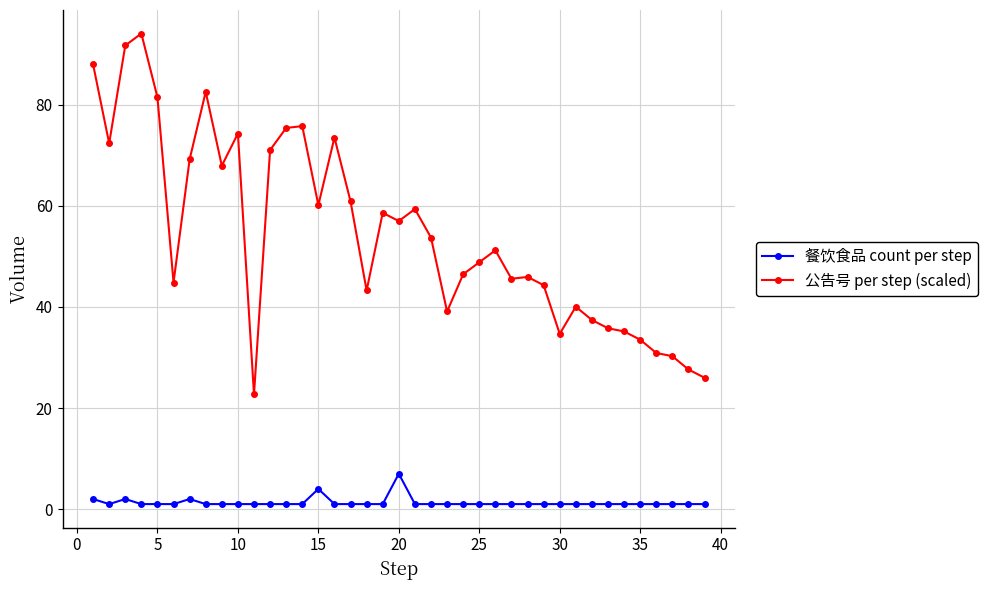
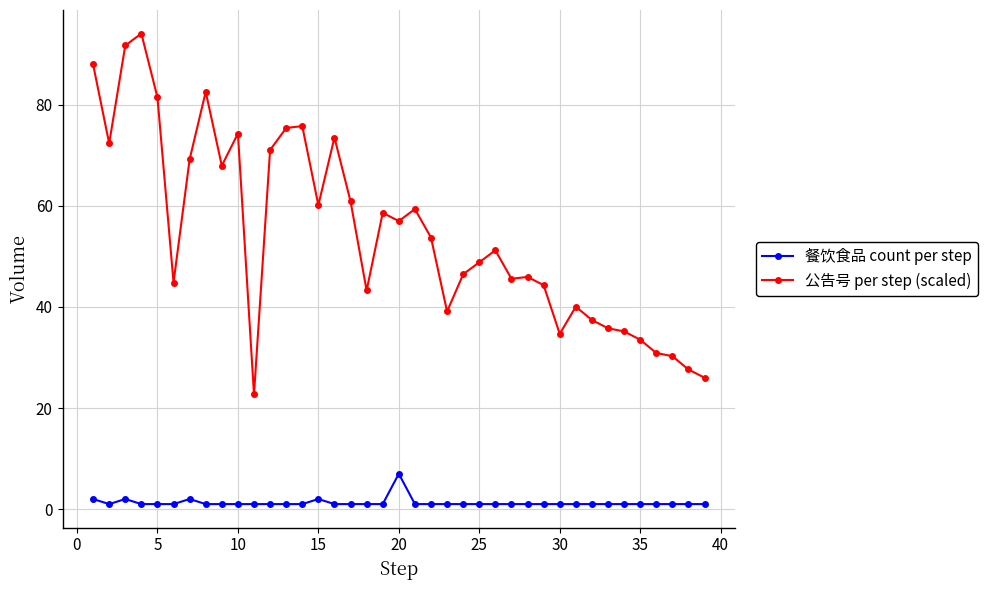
  {
    "餐饮食品 count per step": {
      "5": 1,
      "10": 1,
-     "15": 4,
+     "15": 2,
      "20": 7,
      "25": 1,
      "30": 1,
      "35": 1
    },
    "公告号 per step (scaled)": {
      "5": 81,
      "10": 74,
      "15": 60,
      "20": 57,
      "25": 49,
      "30": 35,
      "35": 34
    }
  }
